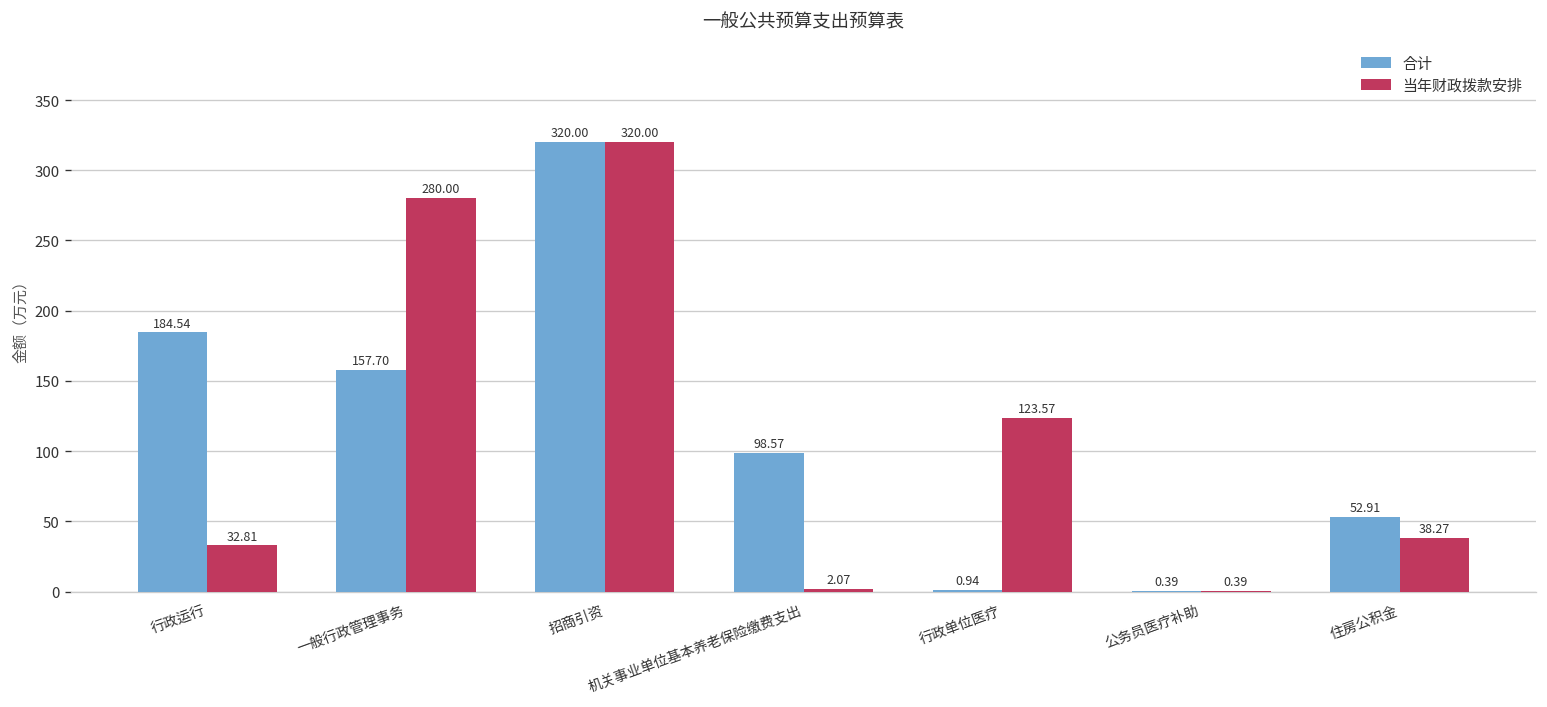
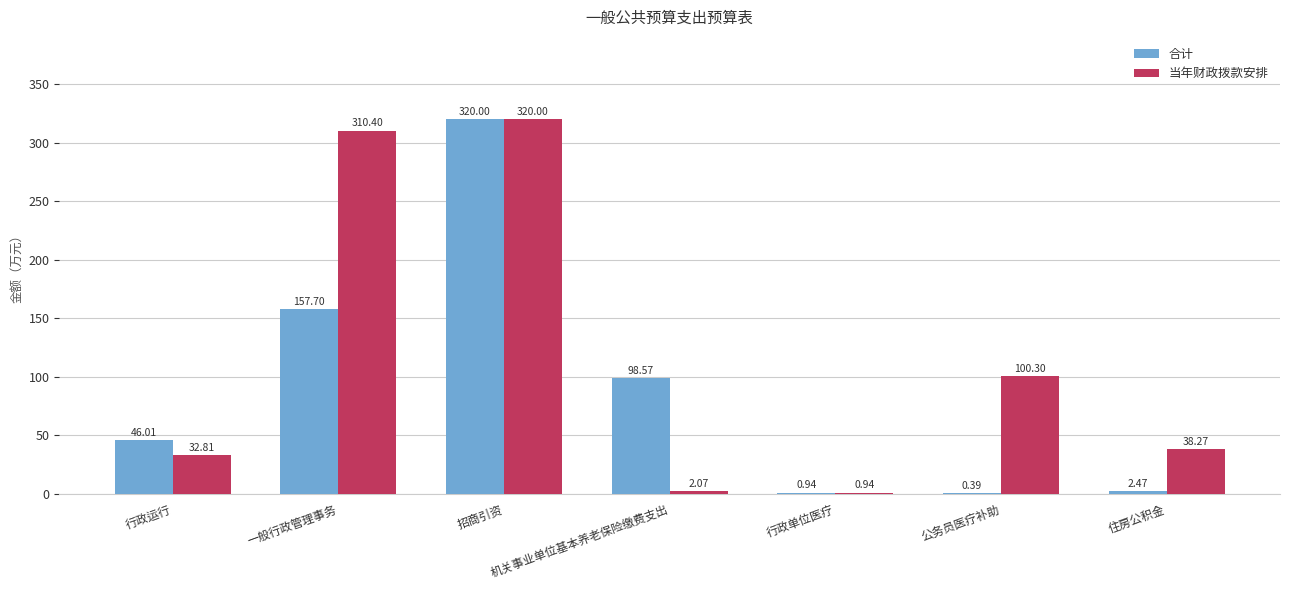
  {
    "合计": {
-     "行政运行": 184.54,
+     "行政运行": 46.01,
      "一般行政管理事务": 157.70,
      "招商引资": 320.00,
      "机关事业单位基本养老保险缴费支出": 98.57,
      "行政单位医疗": 0.94,
      "公务员医疗补助": 0.39,
-     "住房公积金": 52.91
+     "住房公积金": 2.47
    },
    "当年财政拨款安排": {
      "行政运行": 32.81,
-     "一般行政管理事务": 280.00,
+     "一般行政管理事务": 310.40,
      "招商引资": 320.00,
      "机关事业单位基本养老保险缴费支出": 2.07,
-     "行政单位医疗": 123.57,
-     "公务员医疗补助": 0.39,
+     "行政单位医疗": 0.94,
+     "公务员医疗补助": 100.30,
      "住房公积金": 38.27
    }
  }
